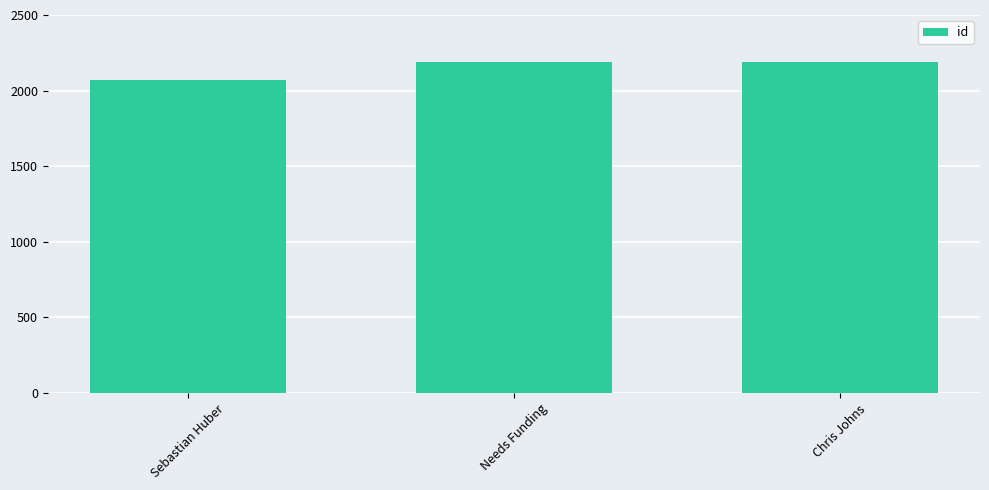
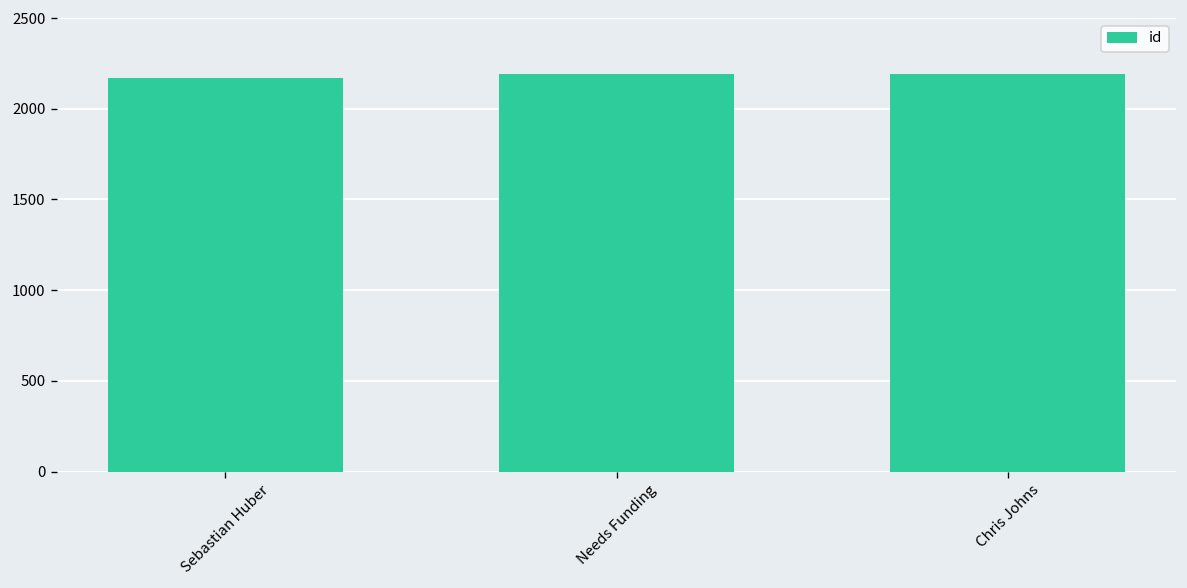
  {
-   "Sebastian Huber": 2070,
+   "Sebastian Huber": 2170,
    "Needs Funding": 2190,
    "Chris Johns": 2190
  }
